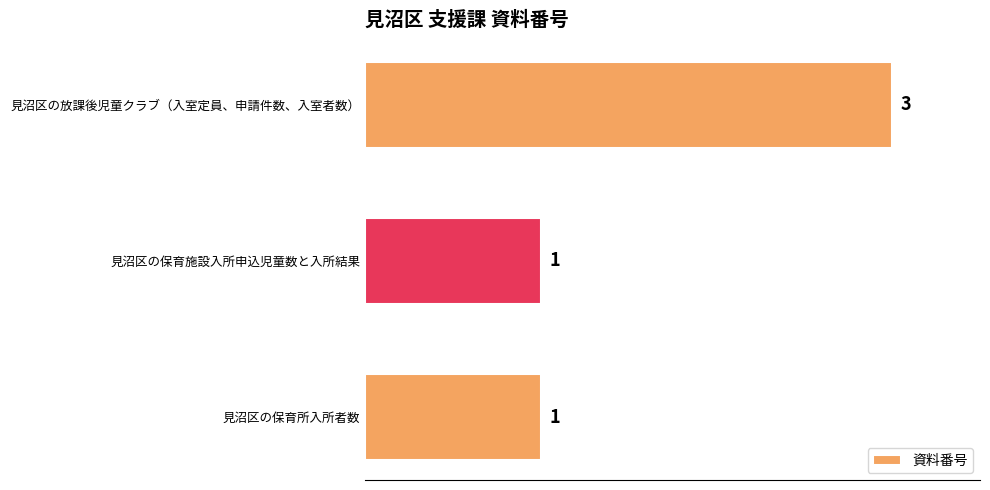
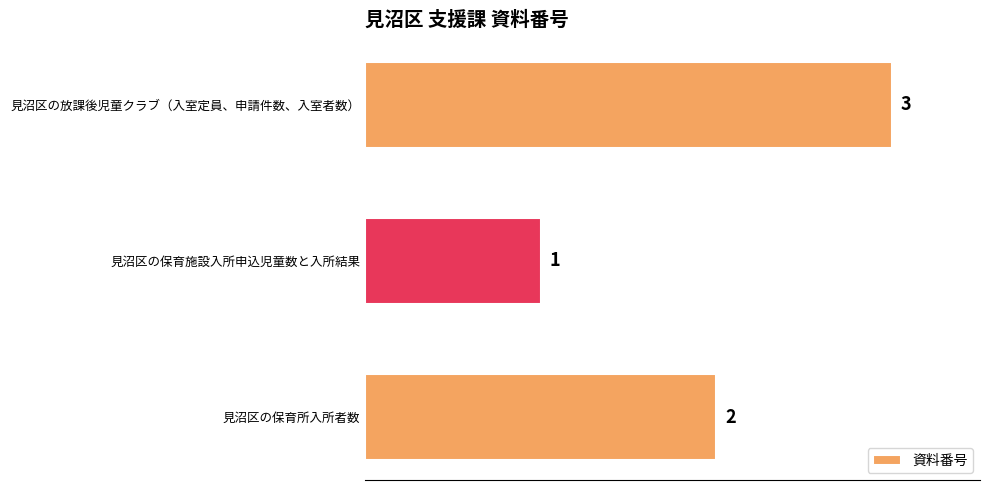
  {
    "見沼区の放課後児童クラブ（入室定員、申請件数、入室者数）": 3,
    "見沼区の保育施設入所申込児童数と入所結果": 1,
-   "見沼区の保育所入所者数": 1
+   "見沼区の保育所入所者数": 2
  }
